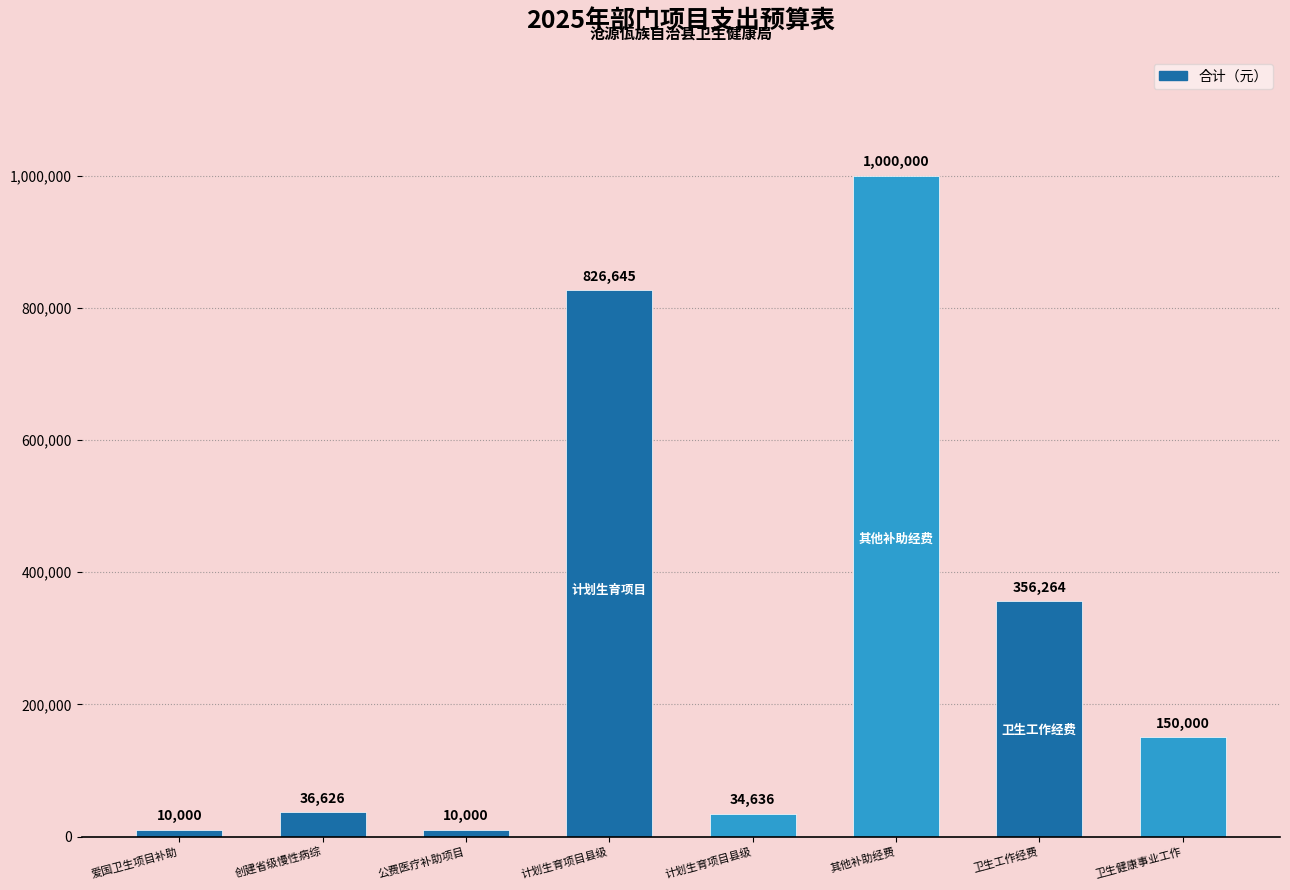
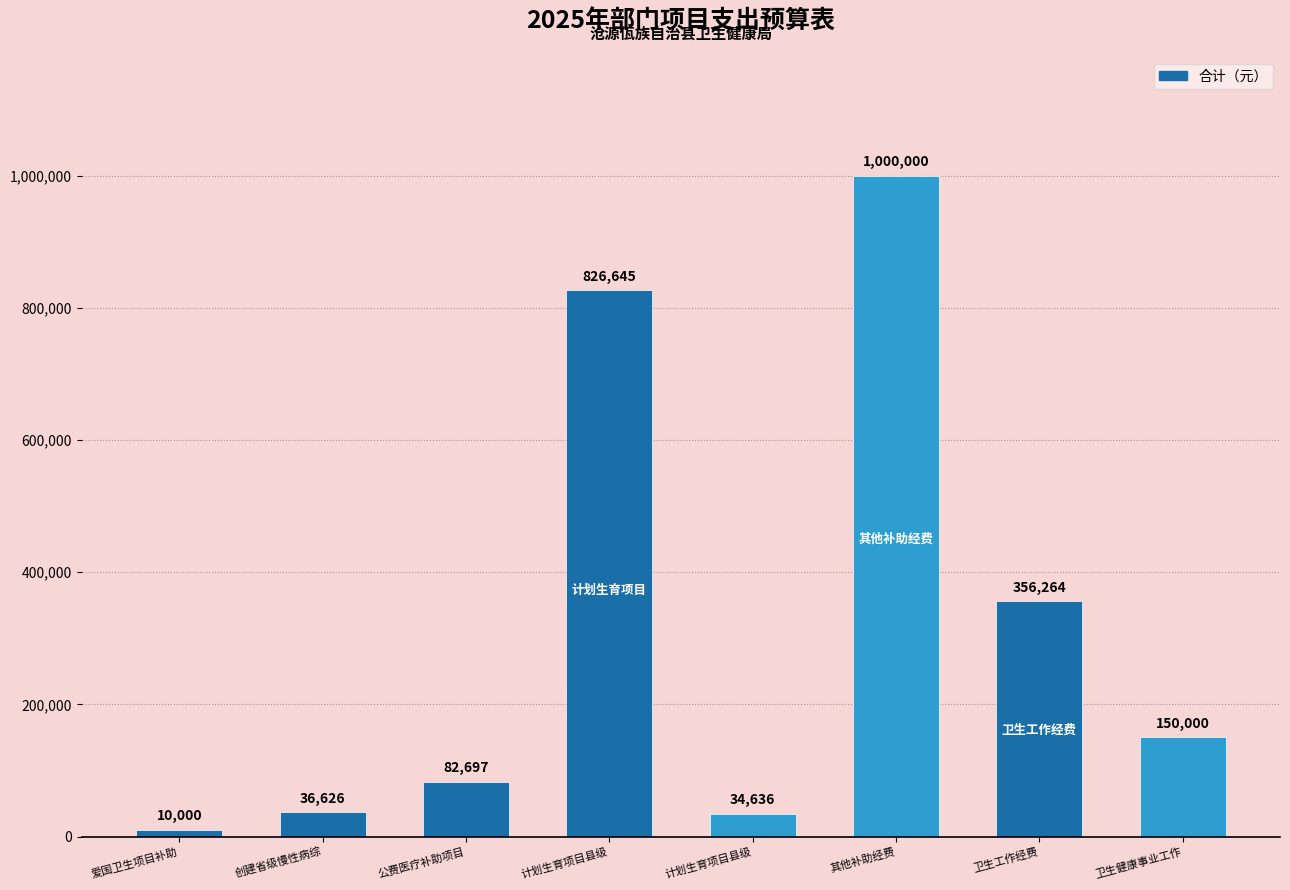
  {
    "爱国卫生项目补助": "10,000",
    "创建省级慢性病综": "36,626",
-   "公费医疗补助项目": "10,000",
+   "公费医疗补助项目": "82,697",
    "其他补助经费": "1,000,000",
    "卫生工作经费": "356,264",
    "卫生健康事业工作": "150,000"
  }
